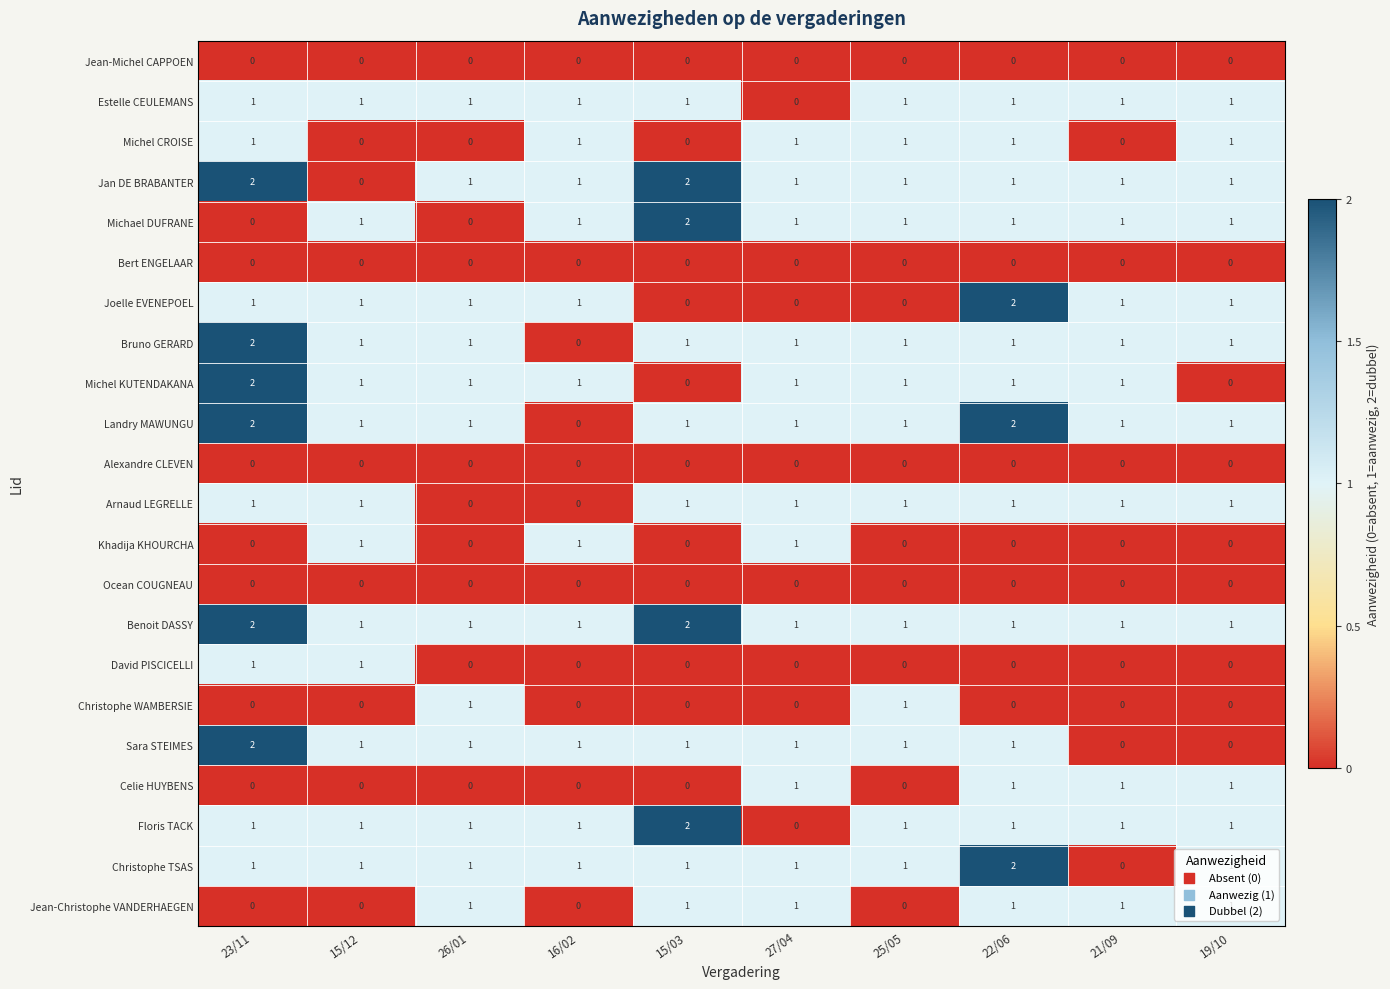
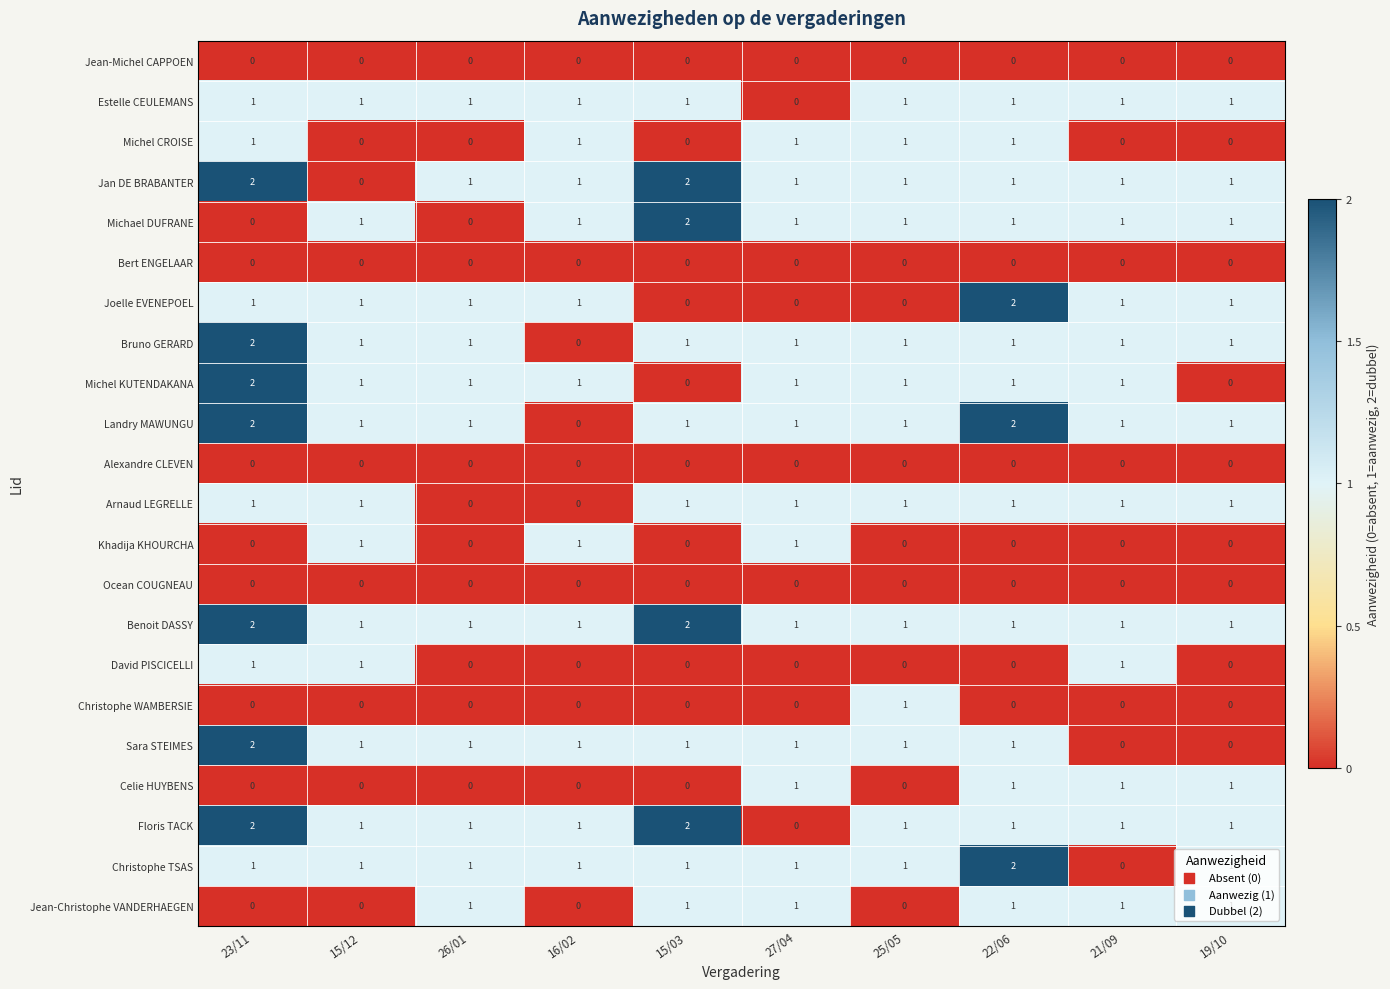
  {
    "Michel CROISE": {
      "23/11": 1,
      "15/12": 0,
      "26/01": 0,
      "16/02": 1,
      "15/03": 0,
      "27/04": 1,
      "25/05": 1,
      "22/06": 1,
      "21/09": 0,
-     "19/10": 1
+     "19/10": 0
    },
    "David PISCICELLI": {
      "23/11": 1,
      "15/12": 1,
      "26/01": 0,
      "16/02": 0,
      "15/03": 0,
      "27/04": 0,
      "25/05": 0,
      "22/06": 0,
-     "21/09": 0,
+     "21/09": 1,
      "19/10": 0
    },
    "Christophe WAMBERSIE": {
      "23/11": 0,
      "15/12": 0,
-     "26/01": 1,
+     "26/01": 0,
      "16/02": 0,
      "15/03": 0,
      "27/04": 0,
      "25/05": 1,
      "22/06": 0,
      "21/09": 0,
      "19/10": 0
    },
    "Floris TACK": {
-     "23/11": 1,
+     "23/11": 2,
      "15/12": 1,
      "26/01": 1,
      "16/02": 1,
      "15/03": 2,
      "27/04": 0,
      "25/05": 1,
      "22/06": 1,
      "21/09": 1,
      "19/10": 1
    }
  }
